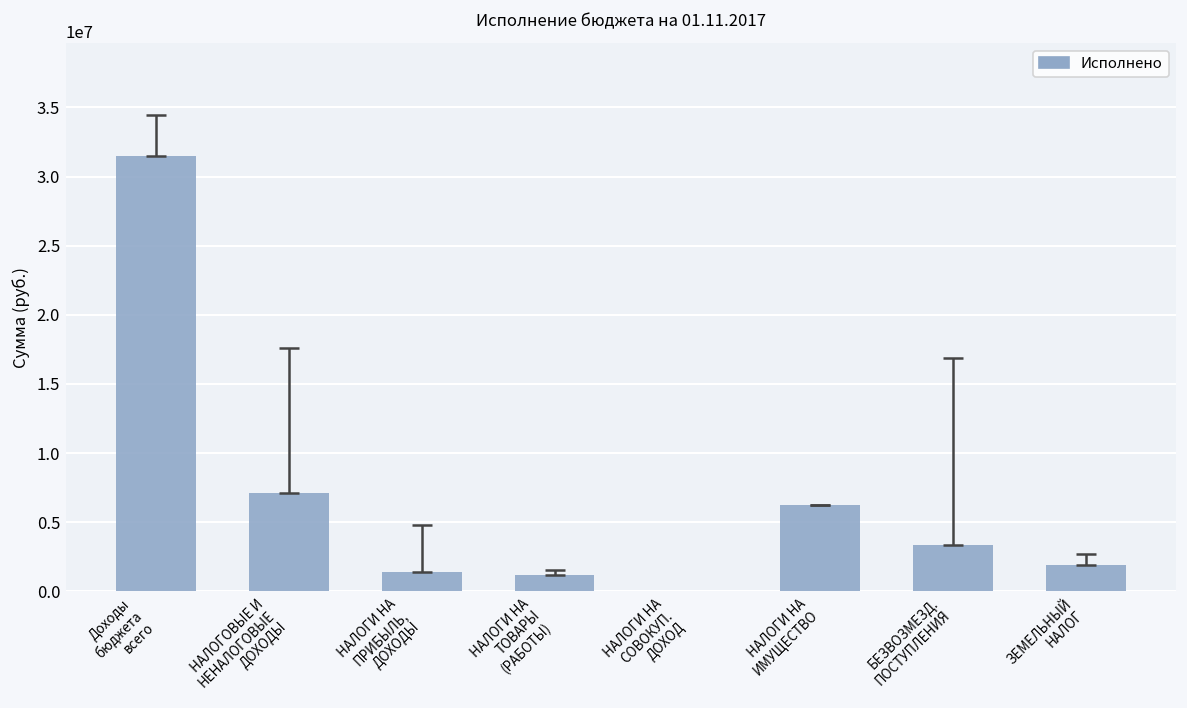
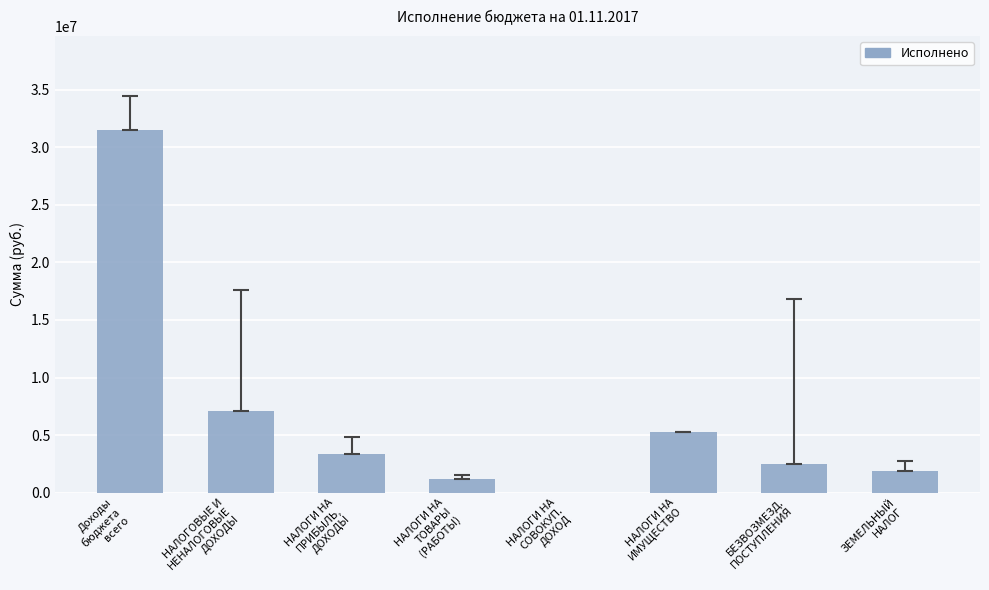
  {
    "Исполнено": {
      "Доходы бюджета всего": 31500000,
      "НАЛОГОВЫЕ И НЕНАЛОГОВЫЕ ДОХОДЫ": 7100000,
-     "НАЛОГИ НА ПРИБЫЛЬ, ДОХОДЫ": 1400000,
+     "НАЛОГИ НА ПРИБЫЛЬ, ДОХОДЫ": 3300000,
      "НАЛОГИ НА ТОВАРЫ (РАБОТЫ)": 1200000,
      "НАЛОГИ НА СОВОКУП. ДОХОД": 0,
-     "НАЛОГИ НА ИМУЩЕСТВО": 6300000,
-     "БЕЗВОЗМЕЗД. ПОСТУПЛЕНИЯ": 3400000,
+     "НАЛОГИ НА ИМУЩЕСТВО": 5300000,
+     "БЕЗВОЗМЕЗД. ПОСТУПЛЕНИЯ": 2500000,
      "ЗЕМЕЛЬНЫЙ НАЛОГ": 1900000
    }
  }
